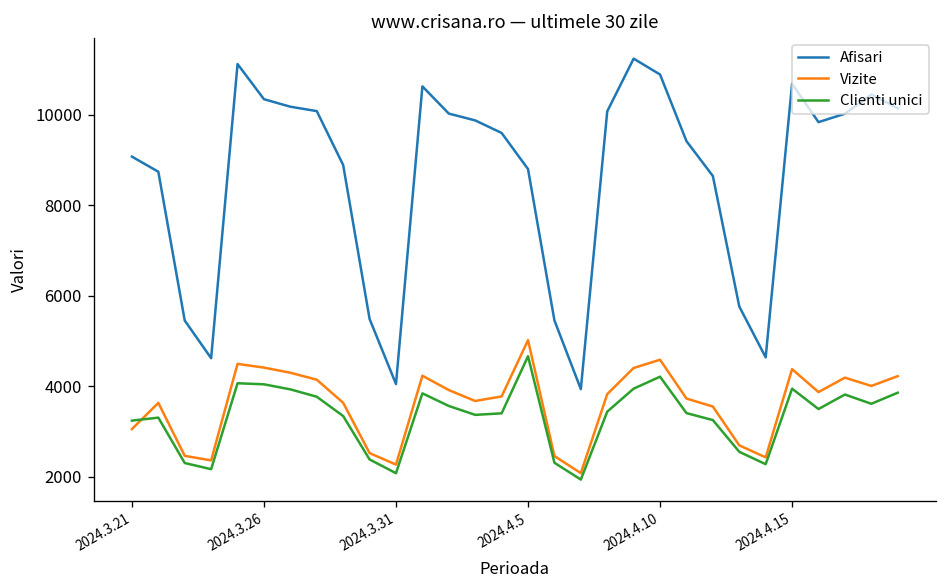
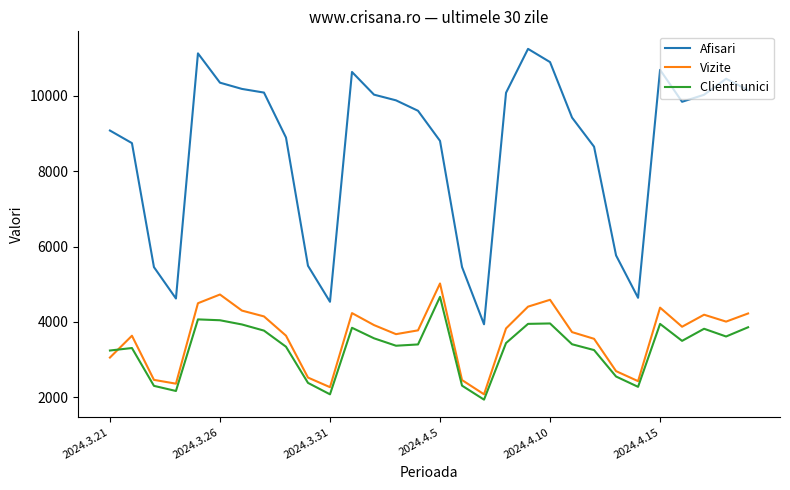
  {
    "Afisari": {
      "2024.3.21": 9100,
      "2024.3.26": 10300,
-     "2024.3.31": 4000,
+     "2024.3.31": 4500,
      "2024.4.5": 8800,
      "2024.4.10": 10900
    },
    "Vizite": {
      "2024.3.21": 3100,
-     "2024.3.26": 4400,
+     "2024.3.26": 4700,
      "2024.3.31": 2300,
      "2024.4.5": 5000,
      "2024.4.10": 4600,
      "2024.4.15": 4400
    },
    "Clienti unici": {
      "2024.3.21": 3200,
      "2024.3.26": 4000,
      "2024.3.31": 2100,
      "2024.4.5": 4700,
-     "2024.4.10": 4200,
+     "2024.4.10": 4000,
      "2024.4.15": 3900
    }
  }
